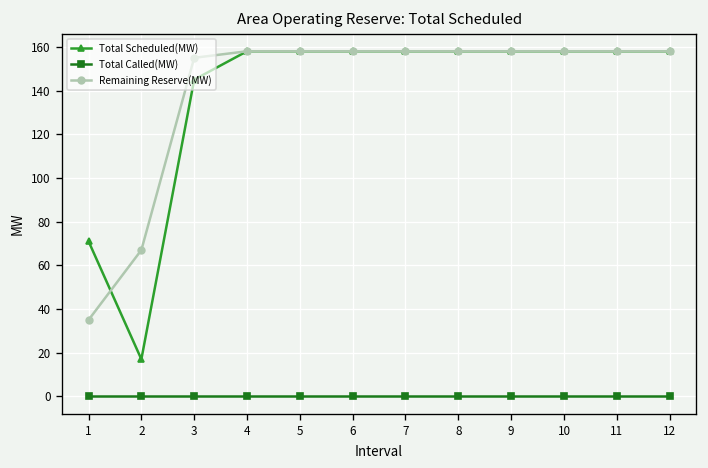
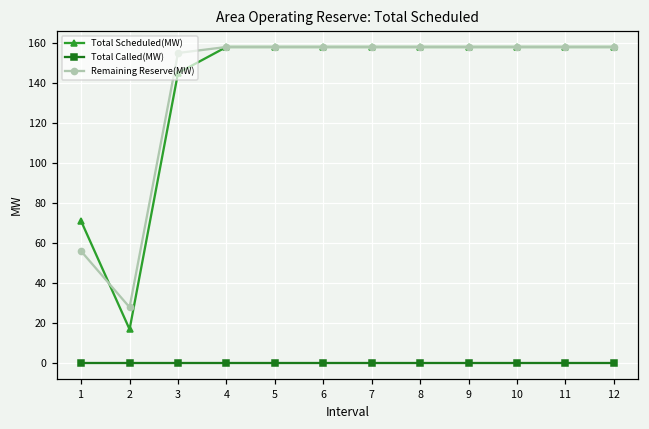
  {
    "Remaining Reserve(MW)": {
-     "1": 35,
-     "2": 67
+     "1": 56,
+     "2": 28
    }
  }
